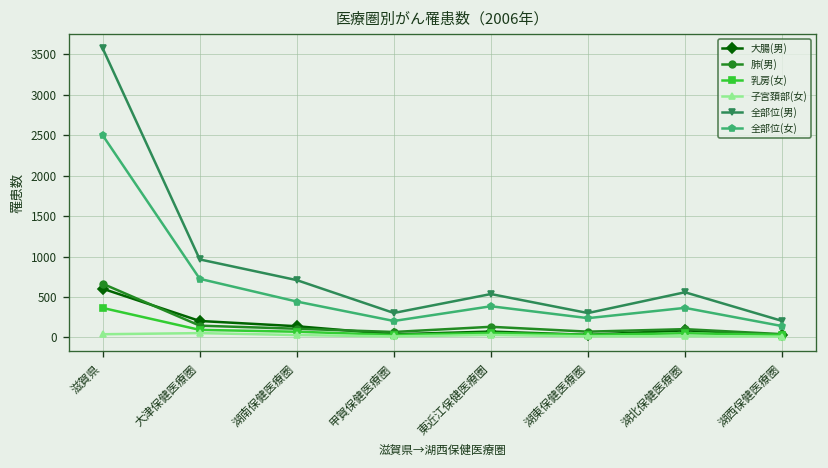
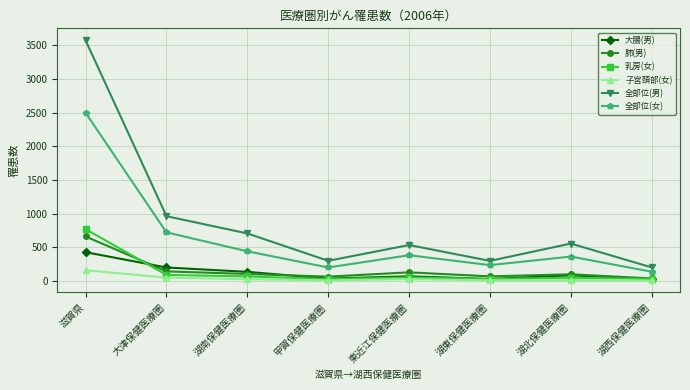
  {
    "大腸(男)": {
-     "滋賀県": 600,
+     "滋賀県": 400,
      "大津保健医療圏": 200
    },
    "乳房(女)": {
-     "滋賀県": 400,
+     "滋賀県": 800,
      "大津保健医療圏": 100
    },
    "子宮頚部(女)": {
-     "滋賀県": 0,
+     "滋賀県": 200,
      "大津保健医療圏": 100,
      "湖南保健医療圏": 0
    }
  }
